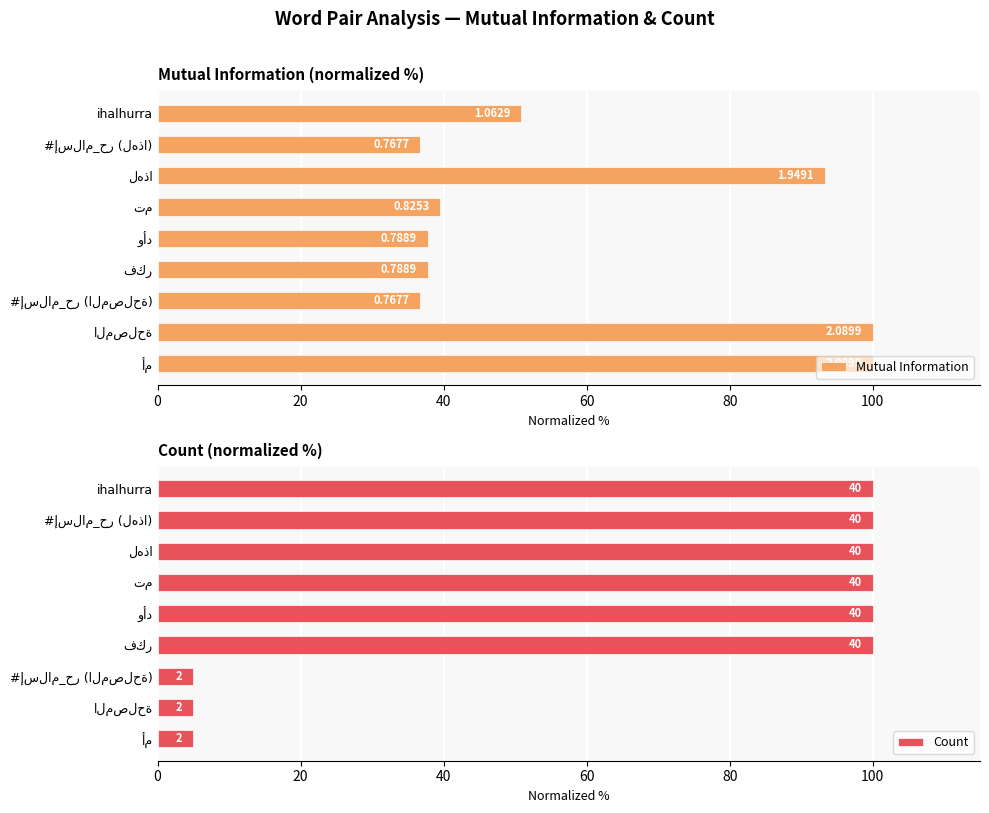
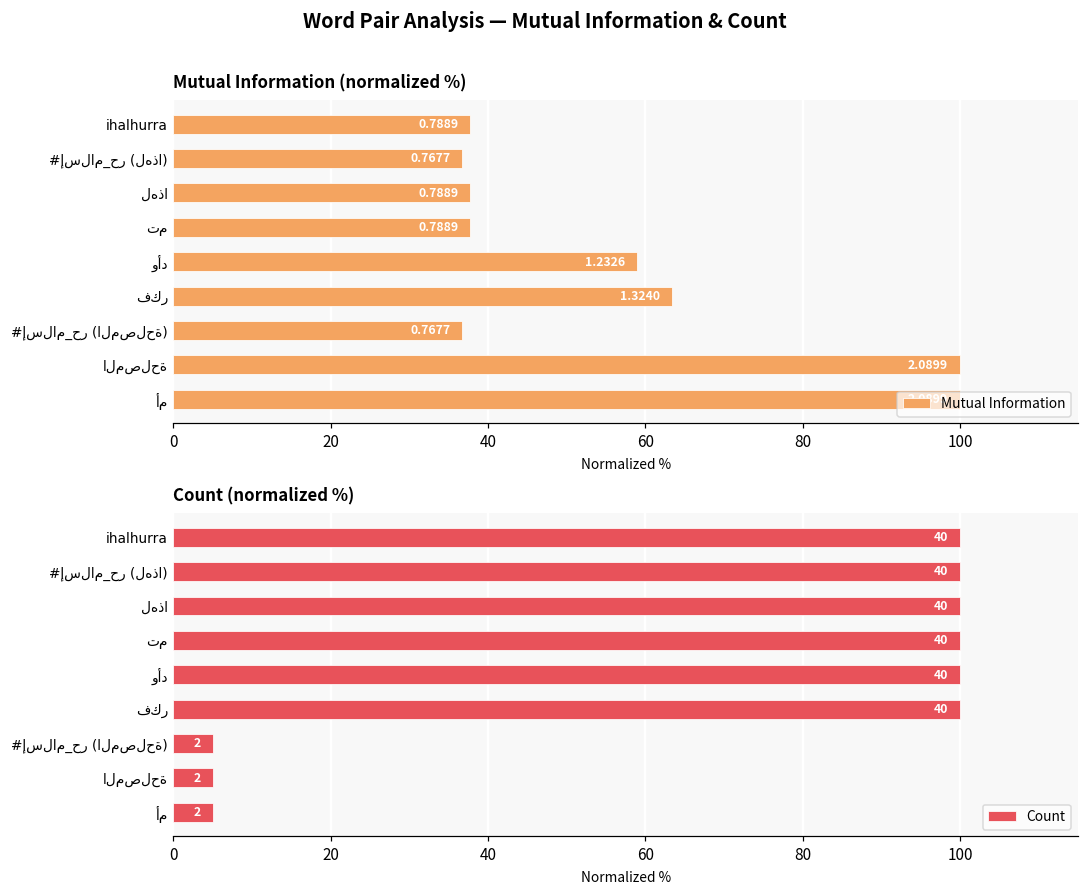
  {
    "Mutual Information (normalized %)": {
-     "ihalhurra": 1.0629,
-     "لهذا": 1.9491,
-     "تم": 0.8253,
-     "وأد": 0.7889,
-     "فكر": 0.7889
+     "ihalhurra": 0.7889,
+     "لهذا": 0.7889,
+     "تم": 0.7889,
+     "وأد": 1.2326,
+     "فكر": 1.3240
    }
  }
